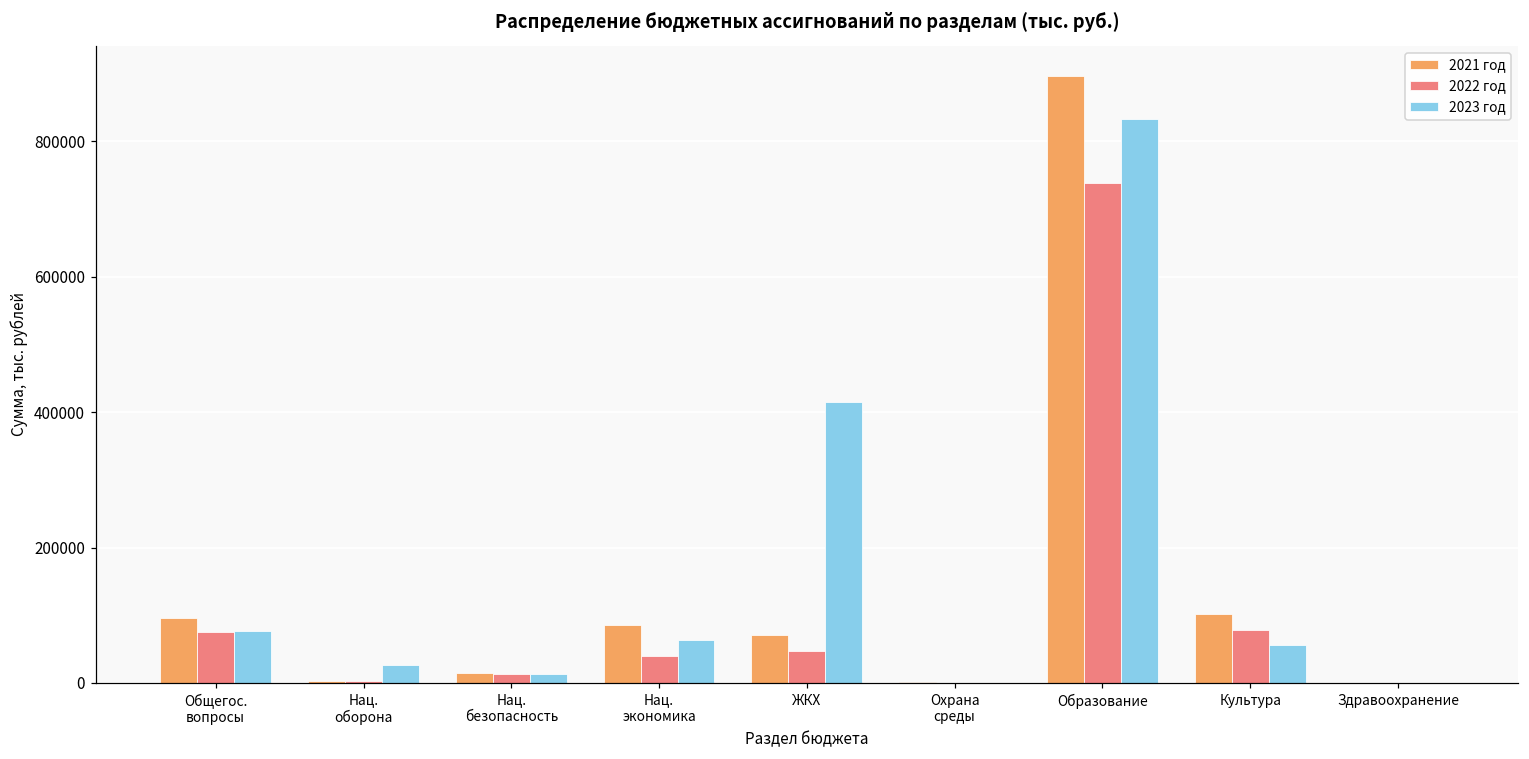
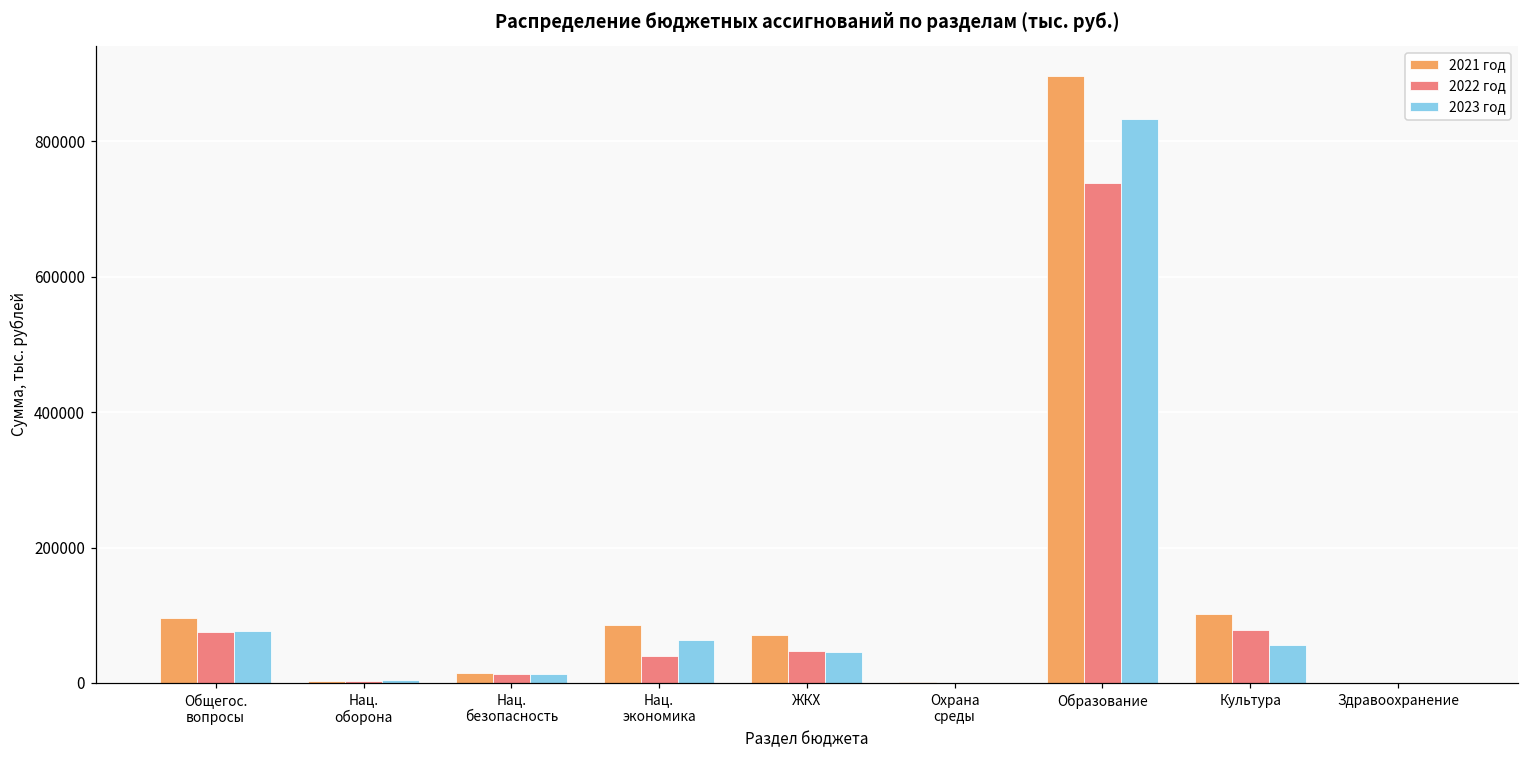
  {
    "2023 год": {
      "Общегос. вопросы": 80000,
-     "Нац. оборона": 30000,
+     "Нац. оборона": 0,
      "Нац. безопасность": 10000,
      "Нац. экономика": 60000,
-     "ЖКХ": 420000,
+     "ЖКХ": 50000,
      "Образование": 830000,
      "Культура": 60000,
      "Здравоохранение": 0
    }
  }
